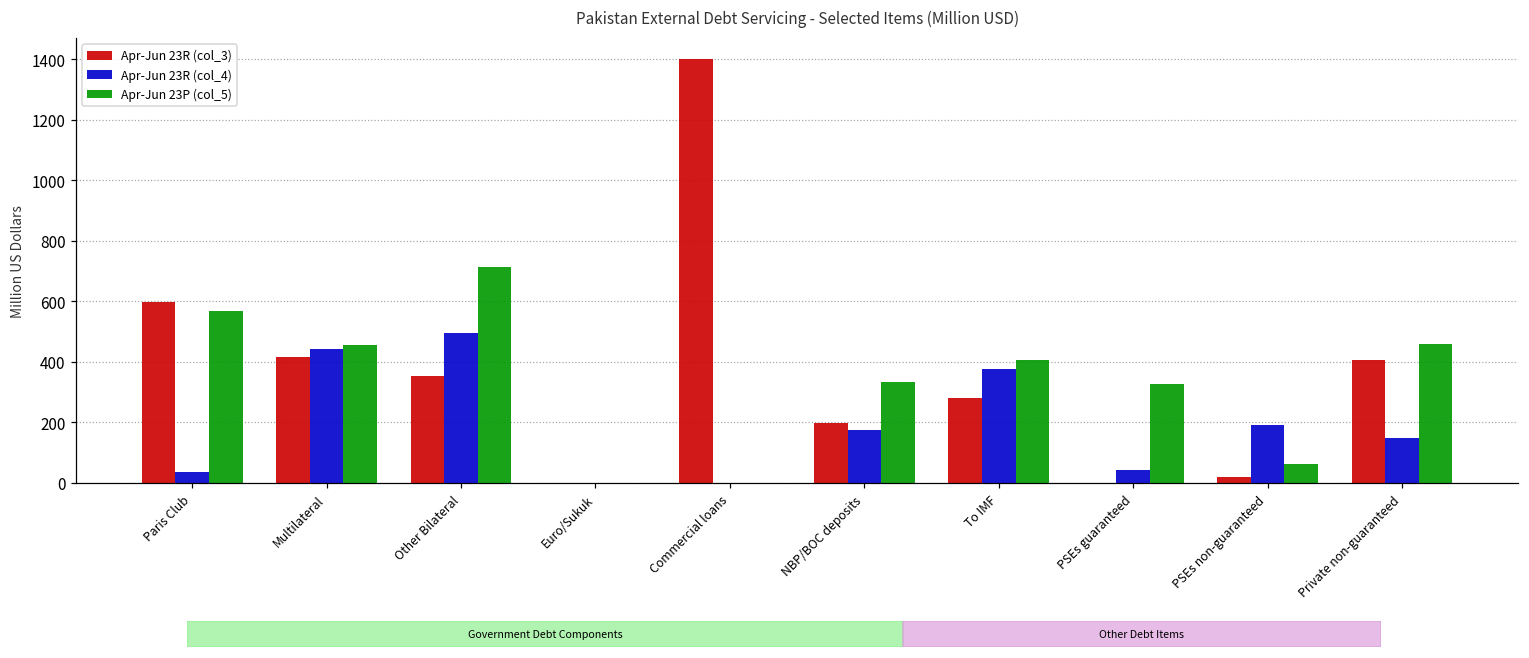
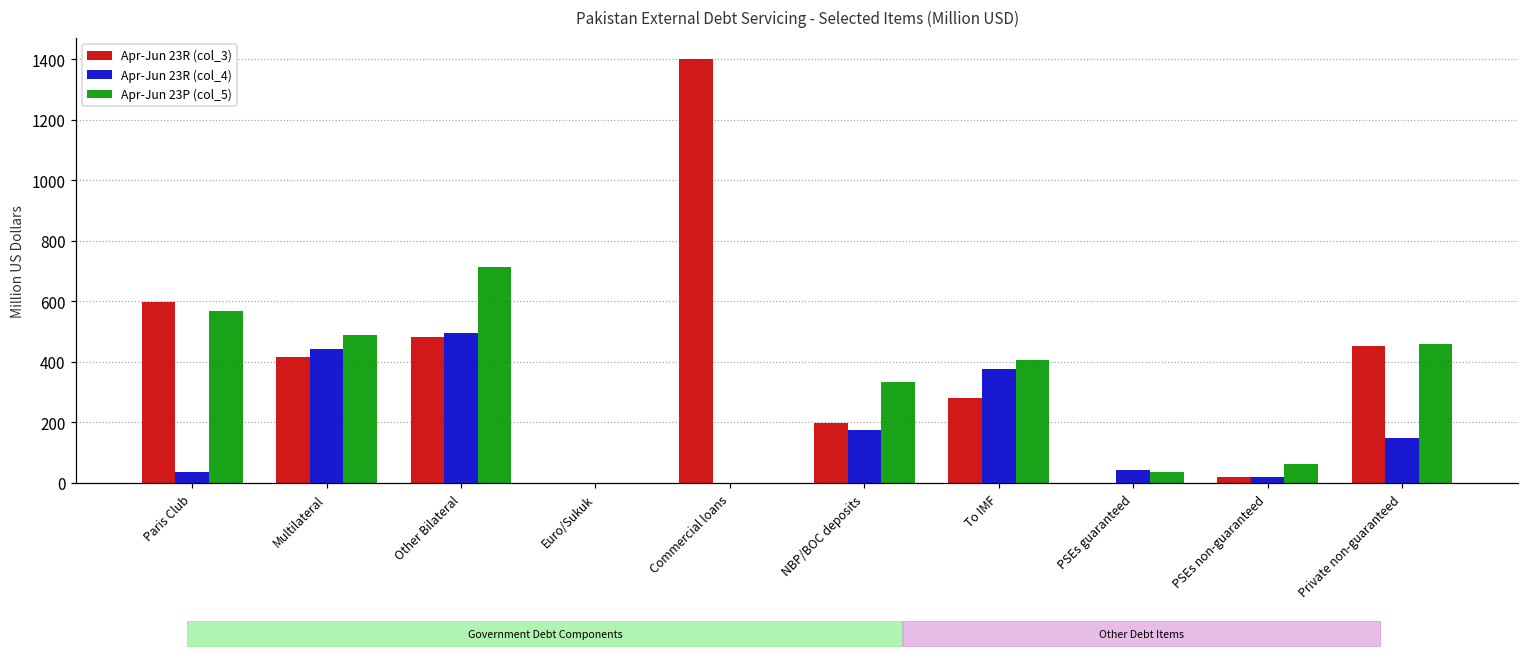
  {
    "Apr-Jun 23R (col_3)": {
      "Paris Club": 600,
      "Multilateral": 420,
-     "Other Bilateral": 350,
+     "Other Bilateral": 480,
      "Euro/Sukuk": 0,
      "Commercial loans": 1400,
      "NBP/BOC deposits": 200,
      "To IMF": 280,
      "PSEs guaranteed": 0,
      "PSEs non-guaranteed": 20,
-     "Private non-guaranteed": 410
+     "Private non-guaranteed": 450
    },
    "Apr-Jun 23R (col_4)": {
      "Paris Club": 40,
      "Multilateral": 440,
      "Other Bilateral": 500,
      "Euro/Sukuk": 0,
      "Commercial loans": 0,
      "NBP/BOC deposits": 180,
      "To IMF": 380,
      "PSEs guaranteed": 40,
-     "PSEs non-guaranteed": 190,
+     "PSEs non-guaranteed": 20,
      "Private non-guaranteed": 150
    },
    "Apr-Jun 23P (col_5)": {
      "Paris Club": 570,
-     "Multilateral": 450,
+     "Multilateral": 490,
      "Other Bilateral": 710,
      "Euro/Sukuk": 0,
      "Commercial loans": 0,
      "NBP/BOC deposits": 330,
      "To IMF": 410,
-     "PSEs guaranteed": 330,
+     "PSEs guaranteed": 40,
      "PSEs non-guaranteed": 60,
      "Private non-guaranteed": 460
    }
  }
